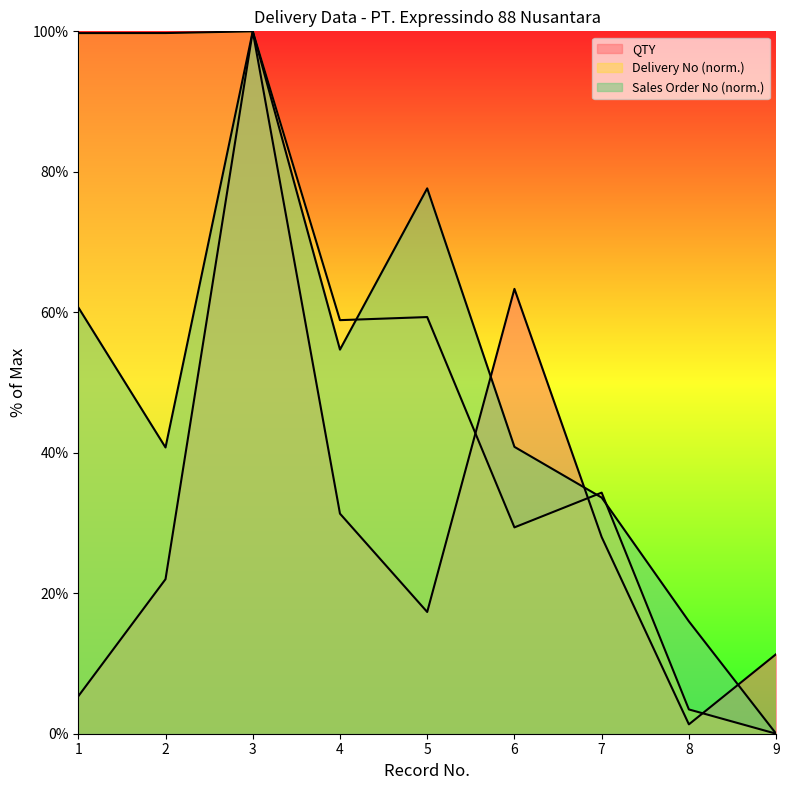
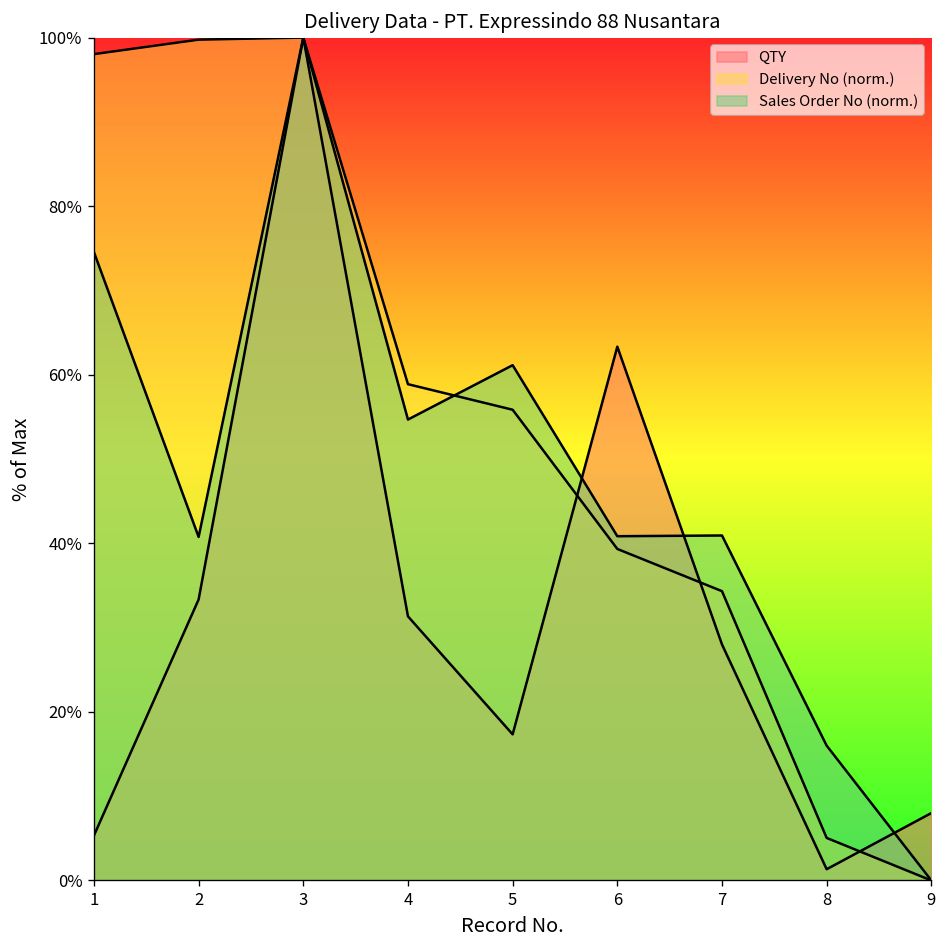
  {
    "QTY": {
      "1": "5%",
-     "2": "22%",
+     "2": "33%",
      "4": "31%",
      "5": "17%",
      "6": "63%",
      "7": "28%",
      "8": "1%",
-     "9": "11%"
+     "9": "8%"
    },
    "Delivery No (norm.)": {
-     "1": "100%",
+     "1": "98%",
      "2": "100%",
      "4": "59%",
-     "5": "59%",
-     "6": "29%",
+     "5": "56%",
+     "6": "39%",
      "7": "34%",
-     "8": "3%"
+     "8": "5%"
    },
    "Sales Order No (norm.)": {
-     "1": "61%",
+     "1": "75%",
      "2": "41%",
      "4": "55%",
-     "5": "78%",
+     "5": "61%",
      "6": "41%",
-     "7": "34%",
+     "7": "41%",
      "8": "16%"
    }
  }
